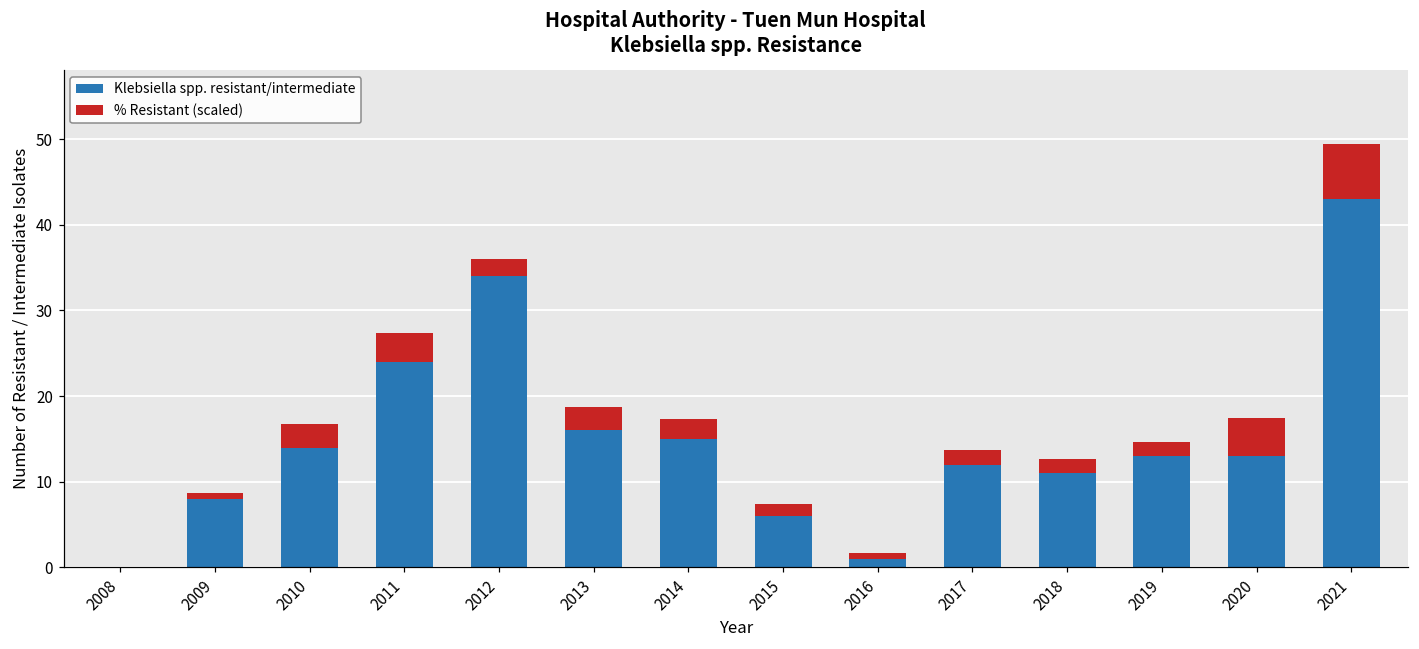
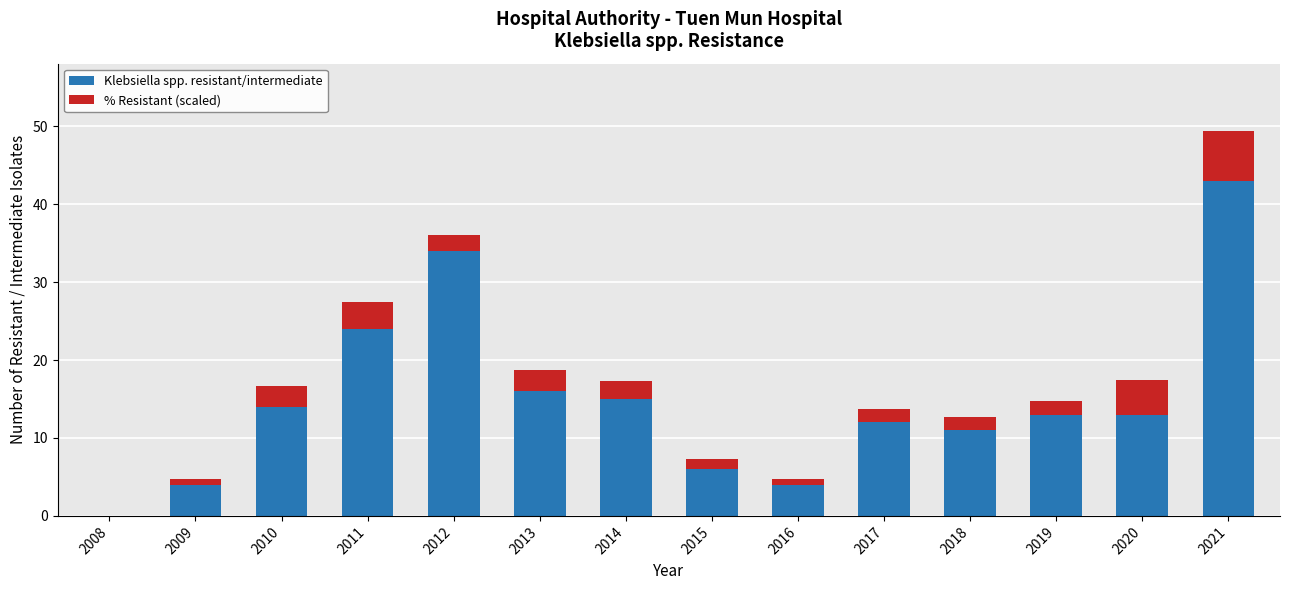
  {
    "Klebsiella spp. resistant/intermediate": {
      "2008": 0,
-     "2009": 8,
+     "2009": 4,
      "2010": 14,
      "2011": 24,
      "2012": 34,
      "2013": 16,
      "2014": 15,
      "2015": 6,
-     "2016": 1,
+     "2016": 4,
      "2017": 12,
      "2018": 11,
      "2019": 13,
      "2020": 13,
      "2021": 43
    },
    "% Resistant (scaled)": {
      "2008": 0,
      "2009": 1,
      "2010": 3,
      "2011": 3,
      "2012": 2,
      "2013": 3,
      "2014": 2,
      "2015": 1,
      "2016": 1,
      "2017": 2,
      "2018": 2,
      "2019": 2,
      "2020": 4,
      "2021": 6
    }
  }
